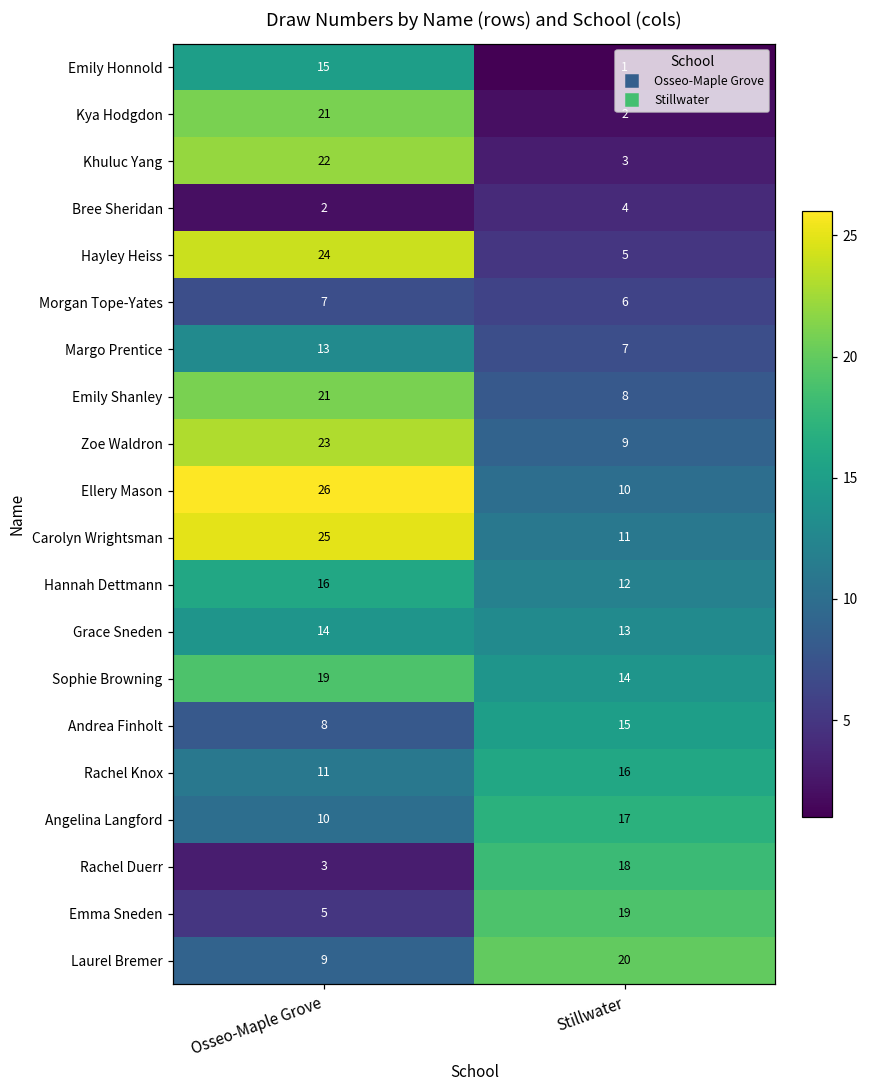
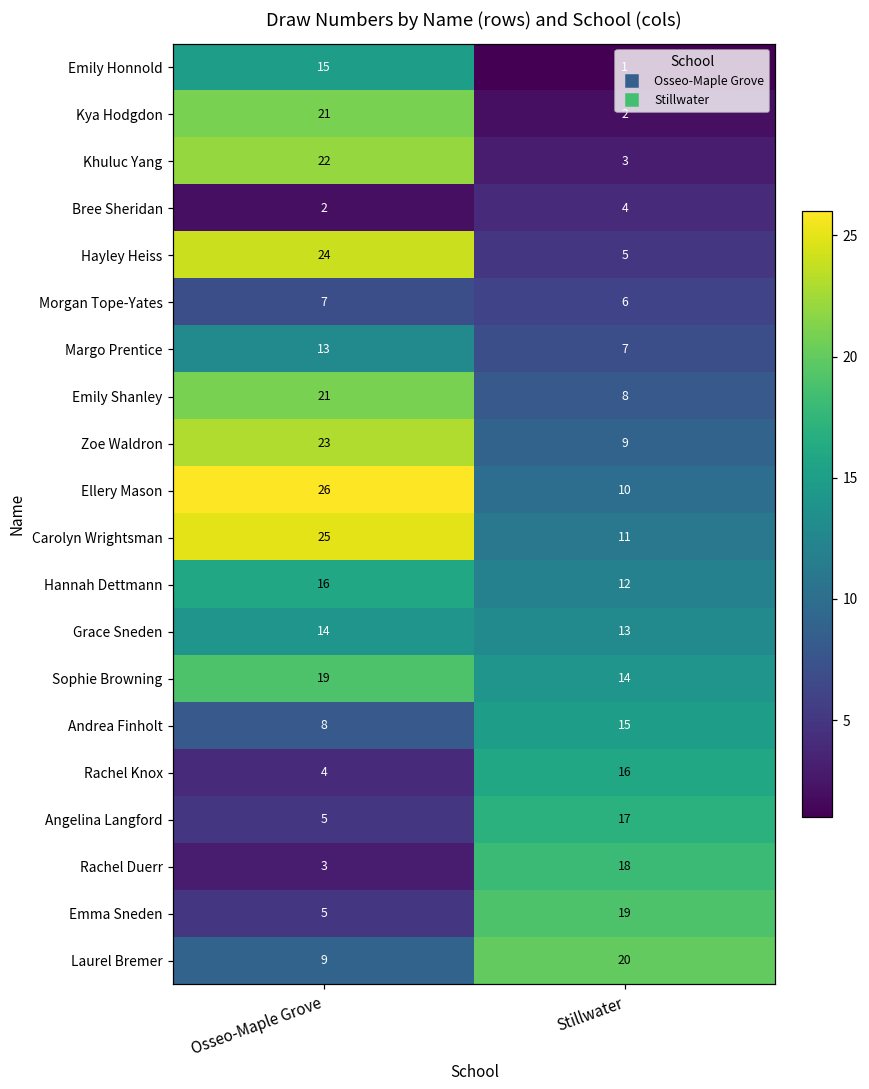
  {
    "Emily Honnold": {
      "Osseo-Maple Grove": 15
    },
    "Kya Hodgdon": {
      "Osseo-Maple Grove": 21,
      "Stillwater": 2
    },
    "Khuluc Yang": {
      "Osseo-Maple Grove": 22,
      "Stillwater": 3
    },
    "Bree Sheridan": {
      "Osseo-Maple Grove": 2,
      "Stillwater": 4
    },
    "Hayley Heiss": {
      "Osseo-Maple Grove": 24,
      "Stillwater": 5
    },
    "Morgan Tope-Yates": {
      "Osseo-Maple Grove": 7,
      "Stillwater": 6
    },
    "Margo Prentice": {
      "Osseo-Maple Grove": 13,
      "Stillwater": 7
    },
    "Emily Shanley": {
      "Osseo-Maple Grove": 21,
      "Stillwater": 8
    },
    "Zoe Waldron": {
      "Osseo-Maple Grove": 23,
      "Stillwater": 9
    },
    "Ellery Mason": {
      "Osseo-Maple Grove": 26,
      "Stillwater": 10
    },
    "Carolyn Wrightsman": {
      "Osseo-Maple Grove": 25,
      "Stillwater": 11
    },
    "Hannah Dettmann": {
      "Osseo-Maple Grove": 16,
      "Stillwater": 12
    },
    "Grace Sneden": {
      "Osseo-Maple Grove": 14,
      "Stillwater": 13
    },
    "Sophie Browning": {
      "Osseo-Maple Grove": 19,
      "Stillwater": 14
    },
    "Andrea Finholt": {
      "Osseo-Maple Grove": 8,
      "Stillwater": 15
    },
    "Rachel Knox": {
-     "Osseo-Maple Grove": 11,
+     "Osseo-Maple Grove": 4,
      "Stillwater": 16
    },
    "Angelina Langford": {
-     "Osseo-Maple Grove": 10,
+     "Osseo-Maple Grove": 5,
      "Stillwater": 17
    },
    "Rachel Duerr": {
      "Osseo-Maple Grove": 3,
      "Stillwater": 18
    },
    "Emma Sneden": {
      "Osseo-Maple Grove": 5,
      "Stillwater": 19
    },
    "Laurel Bremer": {
      "Osseo-Maple Grove": 9,
      "Stillwater": 20
    }
  }
